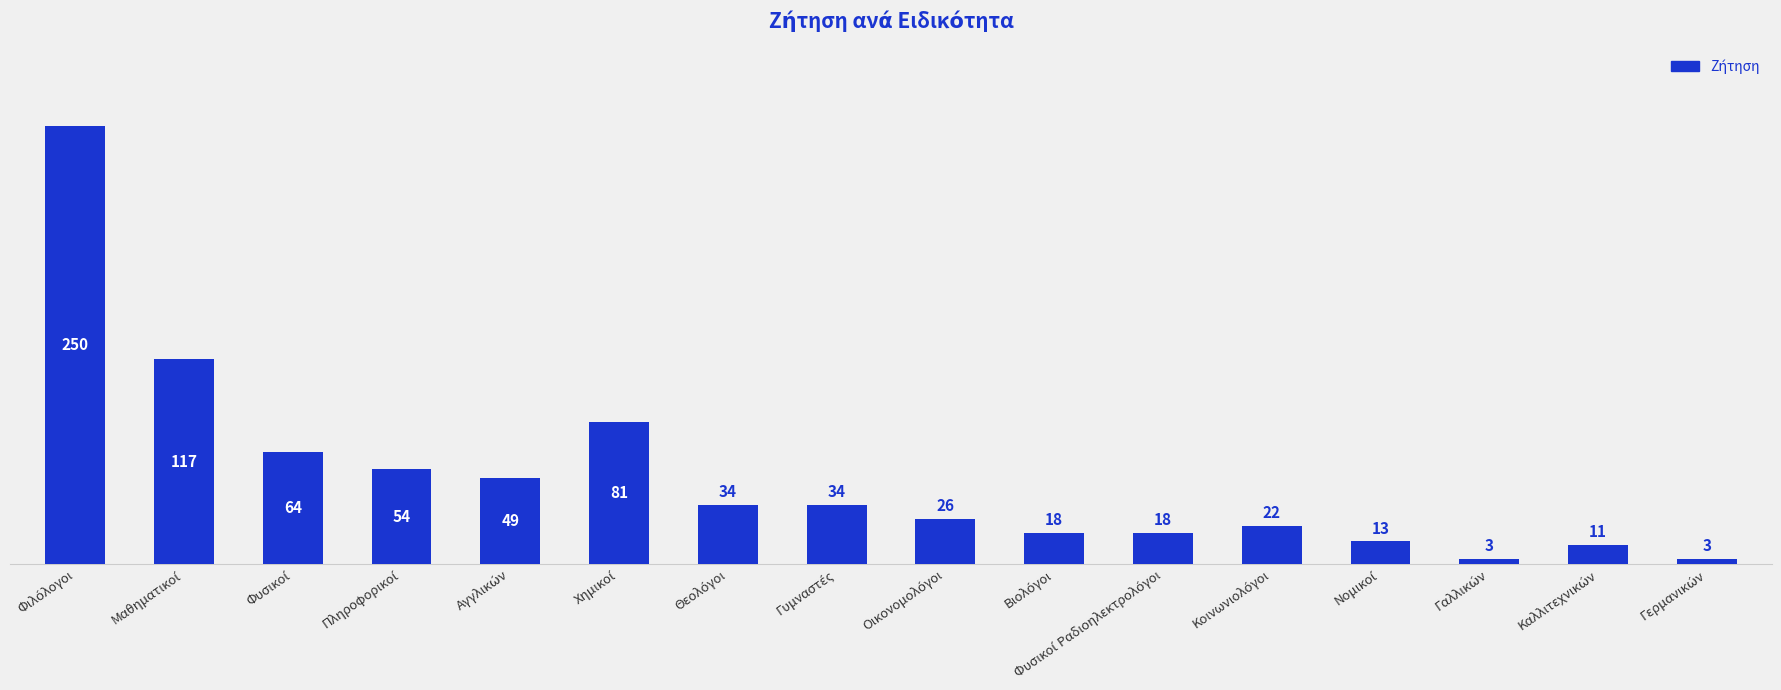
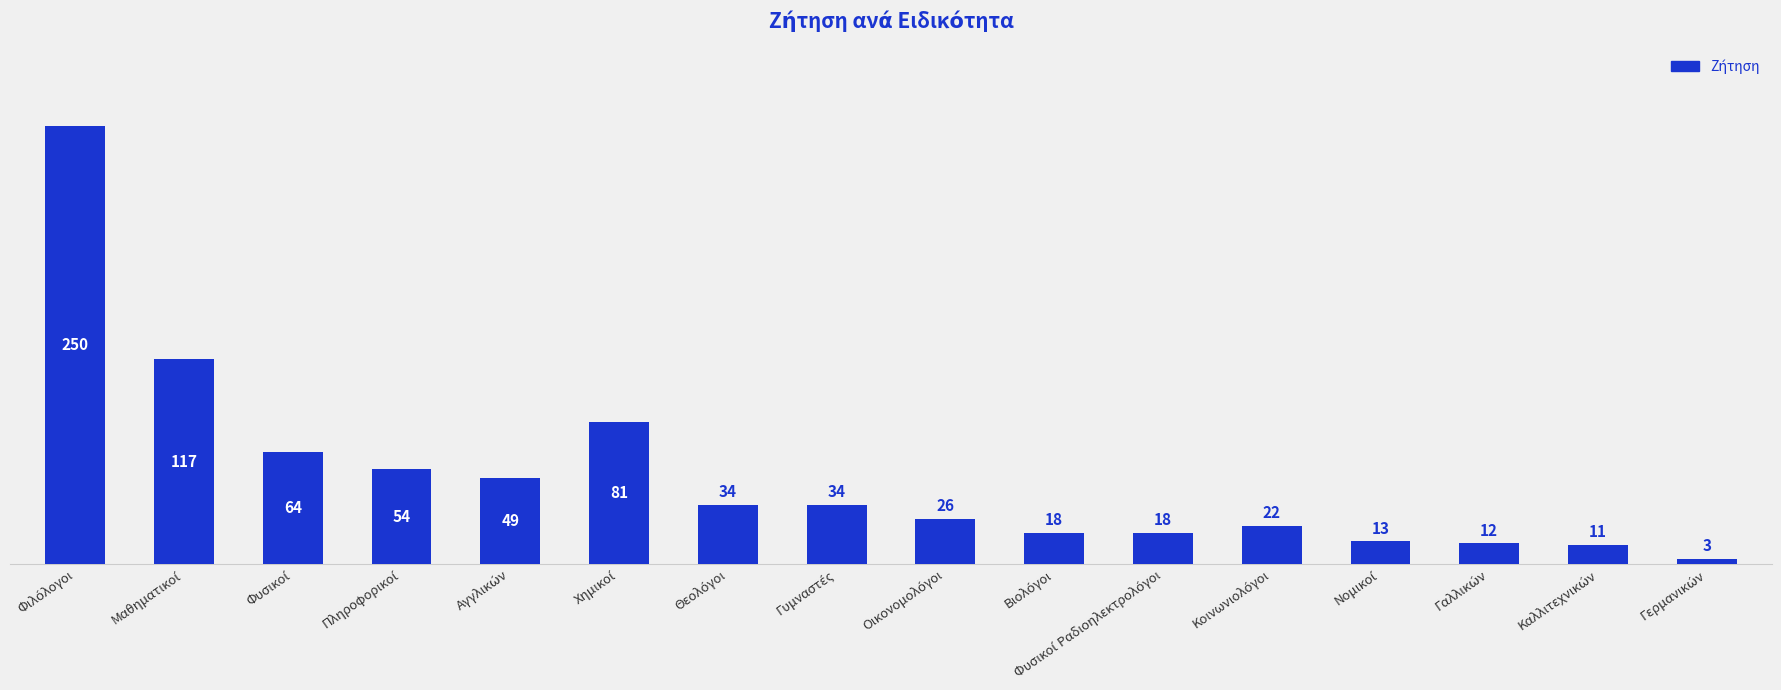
  {
    "Φιλόλογοι": 250,
    "Μαθηματικοί": 117,
    "Φυσικοί": 64,
    "Πληροφορικοί": 54,
    "Αγγλικών": 49,
    "Χημικοί": 81,
    "Θεολόγοι": 34,
    "Γυμναστές": 34,
    "Οικονομολόγοι": 26,
    "Βιολόγοι": 18,
    "Φυσικοί Ραδιοηλεκτρολόγοι": 18,
    "Κοινωνιολόγοι": 22,
    "Νομικοί": 13,
-   "Γαλλικών": 3,
+   "Γαλλικών": 12,
    "Καλλιτεχνικών": 11,
    "Γερμανικών": 3
  }
